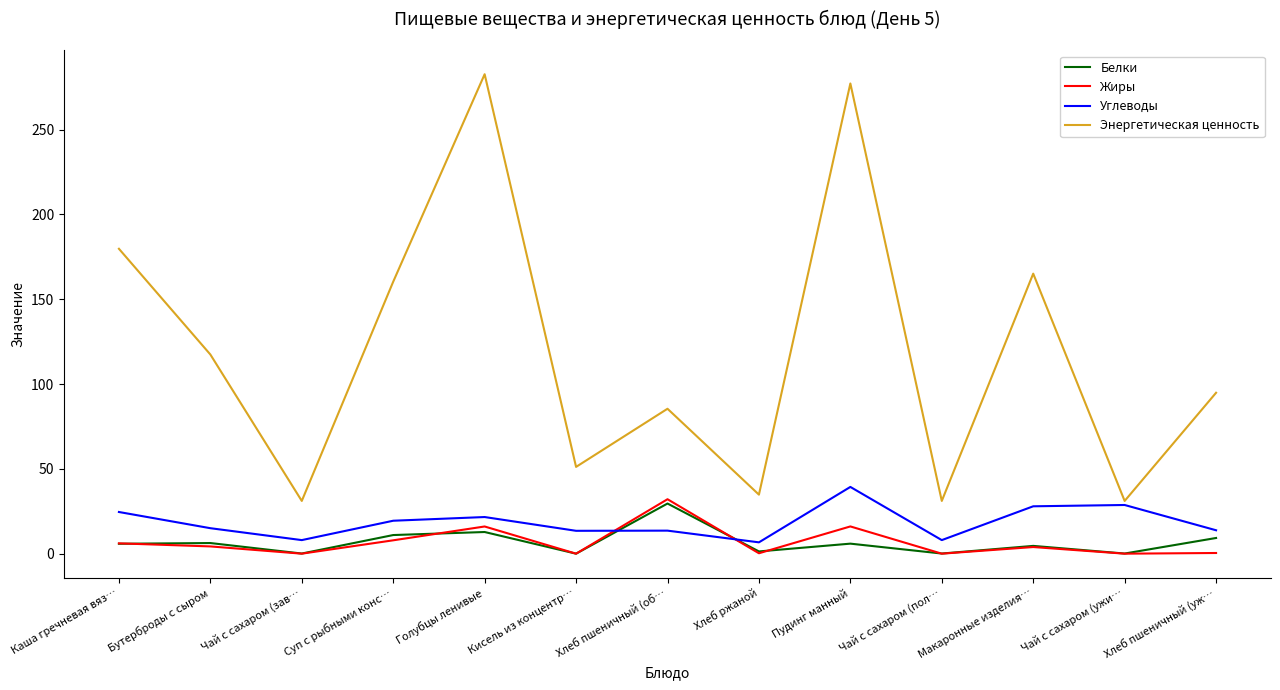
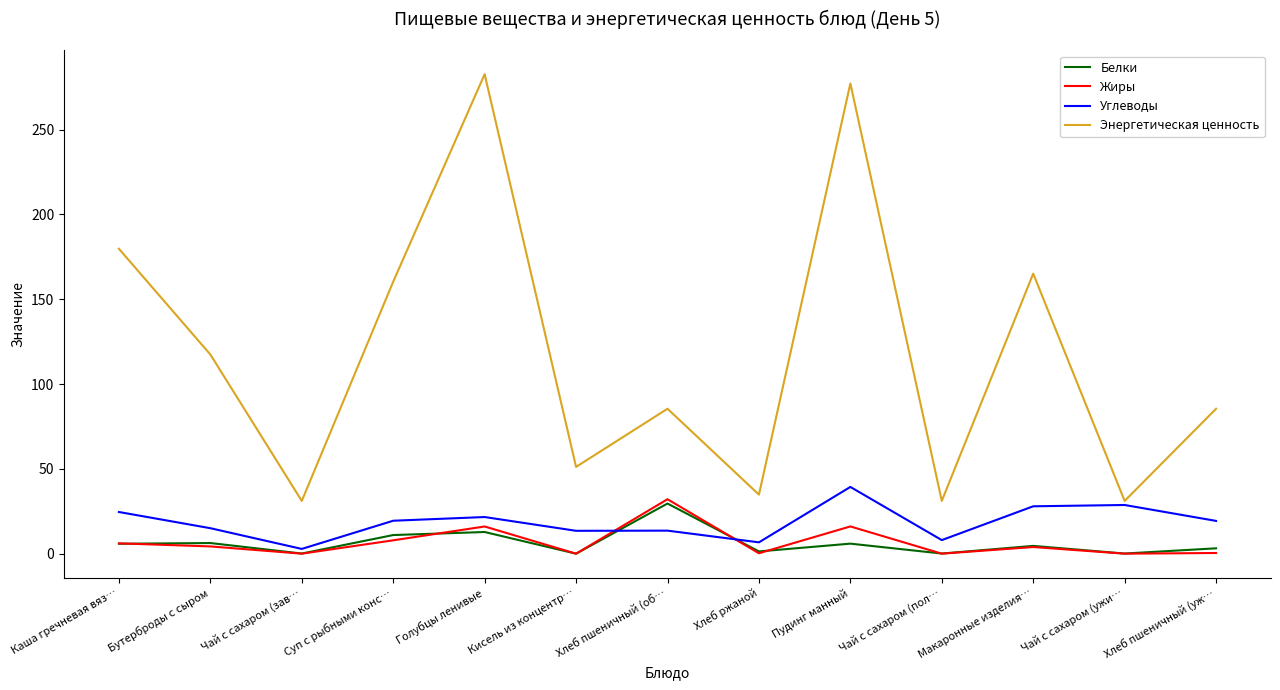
  {
    "Белки": {
      "Бутерброды с сыром": 6,
      "Суп с рыбными конс…": 11,
      "Голубцы ленивые": 13,
      "Хлеб пшеничный (об…": 30,
      "Пудинг манный": 6,
-     "Хлеб пшеничный (уж…": 9
+     "Хлеб пшеничный (уж…": 3
    },
    "Жиры": {
      "Бутерброды с сыром": 4,
      "Суп с рыбными конс…": 8,
      "Голубцы ленивые": 16,
      "Хлеб пшеничный (об…": 32,
      "Пудинг манный": 16,
      "Хлеб пшеничный (уж…": 0
    },
    "Углеводы": {
      "Каша гречневая вяз…": 25,
      "Бутерброды с сыром": 15,
-     "Чай с сахаром (зав…": 8,
+     "Чай с сахаром (зав…": 3,
      "Суп с рыбными конс…": 19,
      "Голубцы ленивые": 22,
      "Кисель из концентр…": 13,
      "Хлеб пшеничный (об…": 14,
      "Хлеб ржаной": 7,
      "Пудинг манный": 39,
      "Чай с сахаром (пол…": 8,
      "Макаронные изделия…": 28,
      "Чай с сахаром (ужи…": 29,
-     "Хлеб пшеничный (уж…": 14
+     "Хлеб пшеничный (уж…": 19
    },
    "Энергетическая ценность": {
      "Каша гречневая вяз…": 180,
      "Бутерброды с сыром": 117,
      "Чай с сахаром (зав…": 31,
      "Суп с рыбными конс…": 160,
      "Голубцы ленивые": 283,
      "Кисель из концентр…": 51,
      "Хлеб пшеничный (об…": 85,
      "Хлеб ржаной": 35,
      "Пудинг манный": 277,
      "Чай с сахаром (пол…": 31,
      "Макаронные изделия…": 165,
      "Чай с сахаром (ужи…": 31,
-     "Хлеб пшеничный (уж…": 95
+     "Хлеб пшеничный (уж…": 85
    }
  }
